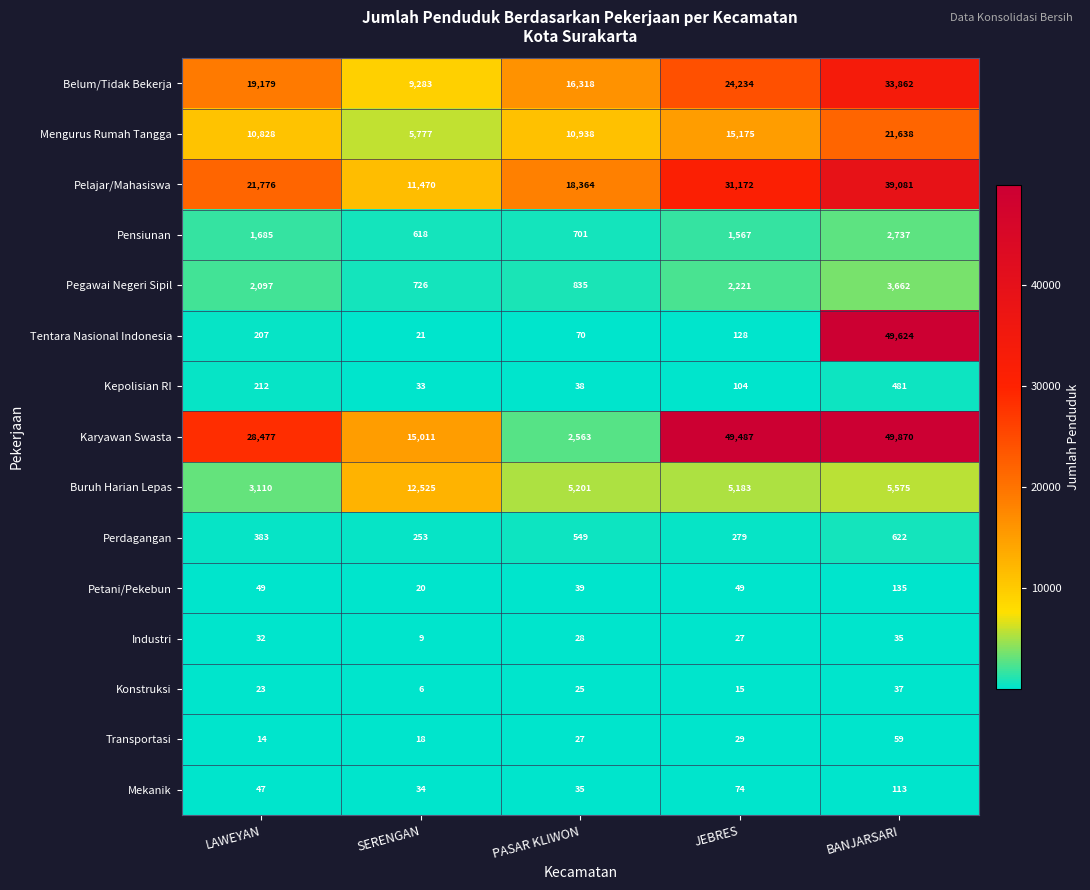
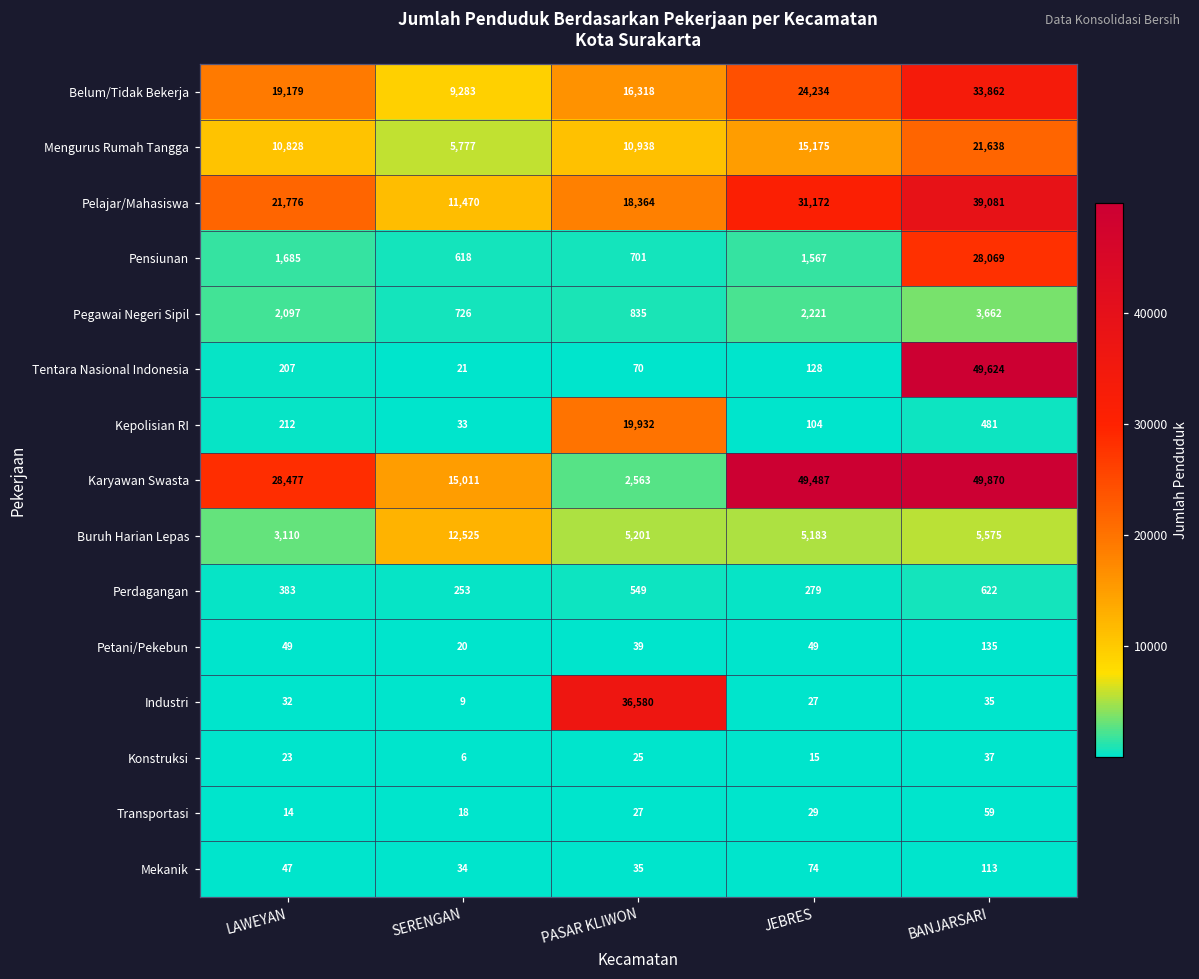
  {
    "Belum/Tidak Bekerja": {
      "LAWEYAN": "19,179",
      "SERENGAN": "9,283",
      "PASAR KLIWON": "16,318",
      "JEBRES": "24,234",
      "BANJARSARI": "33,862"
    },
    "Mengurus Rumah Tangga": {
      "LAWEYAN": "10,828",
      "SERENGAN": "5,777",
      "PASAR KLIWON": "10,938",
      "JEBRES": "15,175",
      "BANJARSARI": "21,638"
    },
    "Pelajar/Mahasiswa": {
      "LAWEYAN": "21,776",
      "SERENGAN": "11,470",
      "PASAR KLIWON": "18,364",
      "JEBRES": "31,172",
      "BANJARSARI": "39,081"
    },
    "Pensiunan": {
      "LAWEYAN": "1,685",
      "SERENGAN": "618",
      "PASAR KLIWON": "701",
      "JEBRES": "1,567",
-     "BANJARSARI": "2,737"
+     "BANJARSARI": "28,069"
    },
    "Pegawai Negeri Sipil": {
      "LAWEYAN": "2,097",
      "SERENGAN": "726",
      "PASAR KLIWON": "835",
      "JEBRES": "2,221",
      "BANJARSARI": "3,662"
    },
    "Tentara Nasional Indonesia": {
      "LAWEYAN": "207",
      "SERENGAN": "21",
      "PASAR KLIWON": "70",
      "JEBRES": "128",
      "BANJARSARI": "49,624"
    },
    "Kepolisian RI": {
      "LAWEYAN": "212",
      "SERENGAN": "33",
-     "PASAR KLIWON": "38",
+     "PASAR KLIWON": "19,932",
      "JEBRES": "104",
      "BANJARSARI": "481"
    },
    "Karyawan Swasta": {
      "LAWEYAN": "28,477",
      "SERENGAN": "15,011",
      "PASAR KLIWON": "2,563",
      "JEBRES": "49,487",
      "BANJARSARI": "49,870"
    },
    "Buruh Harian Lepas": {
      "LAWEYAN": "3,110",
      "SERENGAN": "12,525",
      "PASAR KLIWON": "5,201",
      "JEBRES": "5,183",
      "BANJARSARI": "5,575"
    },
    "Perdagangan": {
      "LAWEYAN": "383",
      "SERENGAN": "253",
      "PASAR KLIWON": "549",
      "JEBRES": "279",
      "BANJARSARI": "622"
    },
    "Petani/Pekebun": {
      "LAWEYAN": "49",
      "SERENGAN": "20",
      "PASAR KLIWON": "39",
      "JEBRES": "49",
      "BANJARSARI": "135"
    },
    "Industri": {
      "LAWEYAN": "32",
      "SERENGAN": "9",
-     "PASAR KLIWON": "28",
+     "PASAR KLIWON": "36,580",
      "JEBRES": "27",
      "BANJARSARI": "35"
    },
    "Konstruksi": {
      "LAWEYAN": "23",
      "SERENGAN": "6",
      "PASAR KLIWON": "25",
      "JEBRES": "15",
      "BANJARSARI": "37"
    },
    "Transportasi": {
      "LAWEYAN": "14",
      "SERENGAN": "18",
      "PASAR KLIWON": "27",
      "JEBRES": "29",
      "BANJARSARI": "59"
    },
    "Mekanik": {
      "LAWEYAN": "47",
      "SERENGAN": "34",
      "PASAR KLIWON": "35",
      "JEBRES": "74",
      "BANJARSARI": "113"
    }
  }
